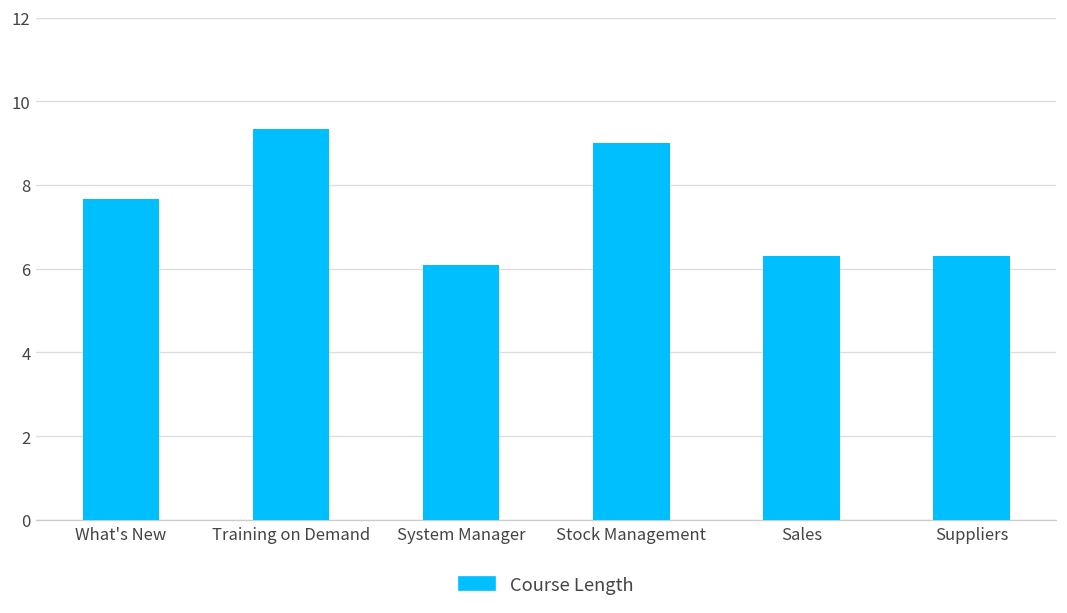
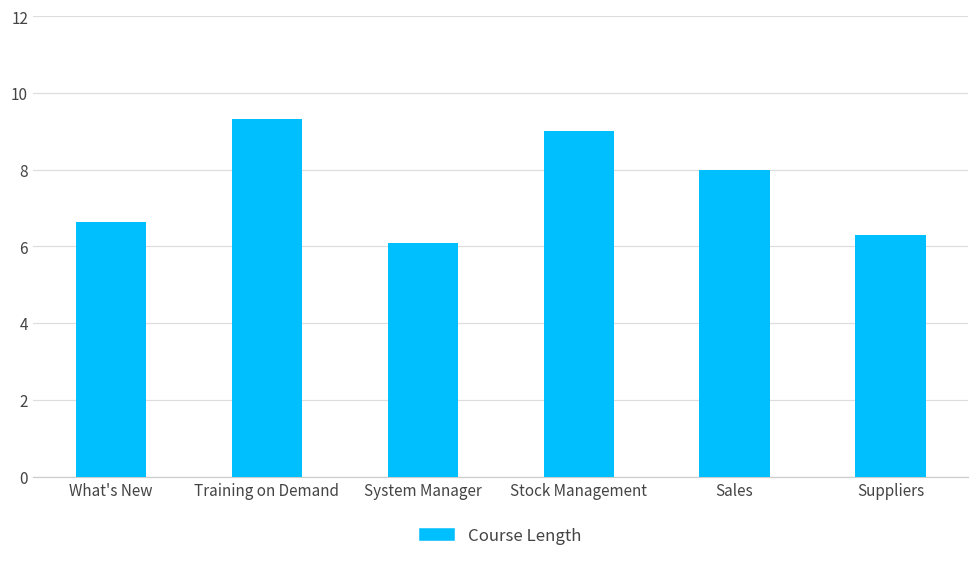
  {
-   "What's New": 7.7,
+   "What's New": 6.6,
    "Training on Demand": 9.3,
    "System Manager": 6.1,
    "Stock Management": 9.0,
-   "Sales": 6.3,
+   "Sales": 8.0,
    "Suppliers": 6.3
  }
